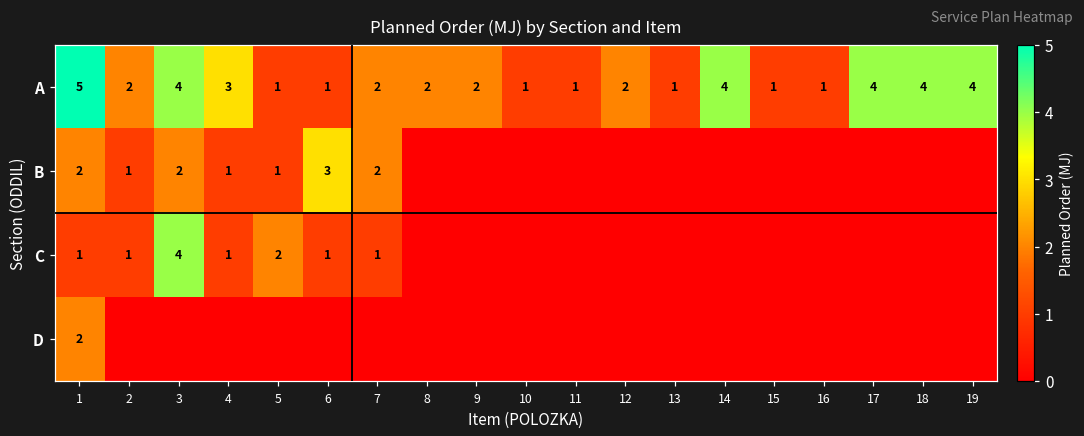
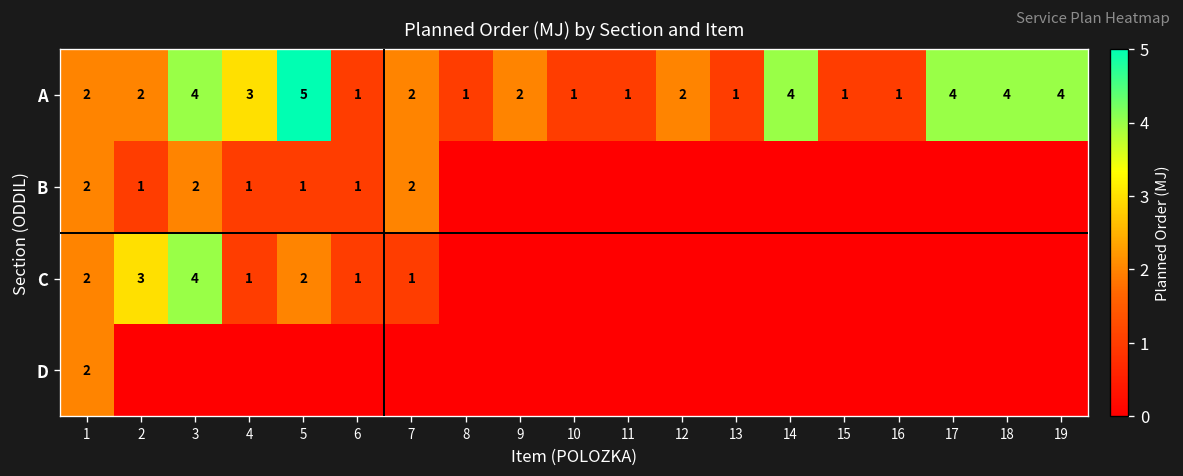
  {
    "A": {
-     "1": 5,
+     "1": 2,
      "2": 2,
      "3": 4,
      "4": 3,
-     "5": 1,
+     "5": 5,
      "6": 1,
      "7": 2,
-     "8": 2,
+     "8": 1,
      "9": 2,
      "10": 1,
      "11": 1,
      "12": 2,
      "13": 1,
      "14": 4,
      "15": 1,
      "16": 1,
      "17": 4,
      "18": 4,
      "19": 4
    },
    "B": {
      "1": 2,
      "2": 1,
      "3": 2,
      "4": 1,
      "5": 1,
-     "6": 3,
+     "6": 1,
      "7": 2
    },
    "C": {
-     "1": 1,
-     "2": 1,
+     "1": 2,
+     "2": 3,
      "3": 4,
      "4": 1,
      "5": 2,
      "6": 1,
      "7": 1
    },
    "D": {
      "1": 2
    }
  }
